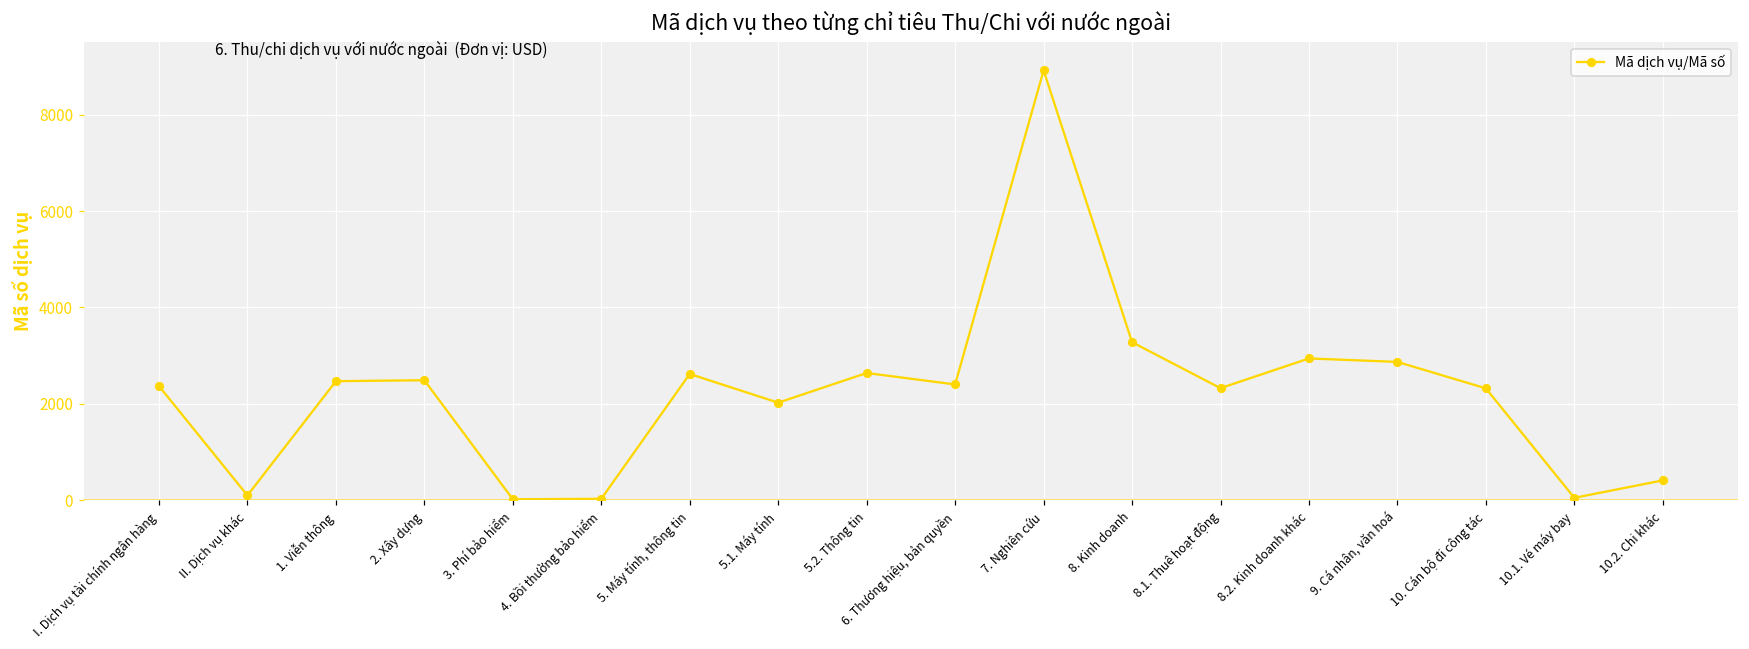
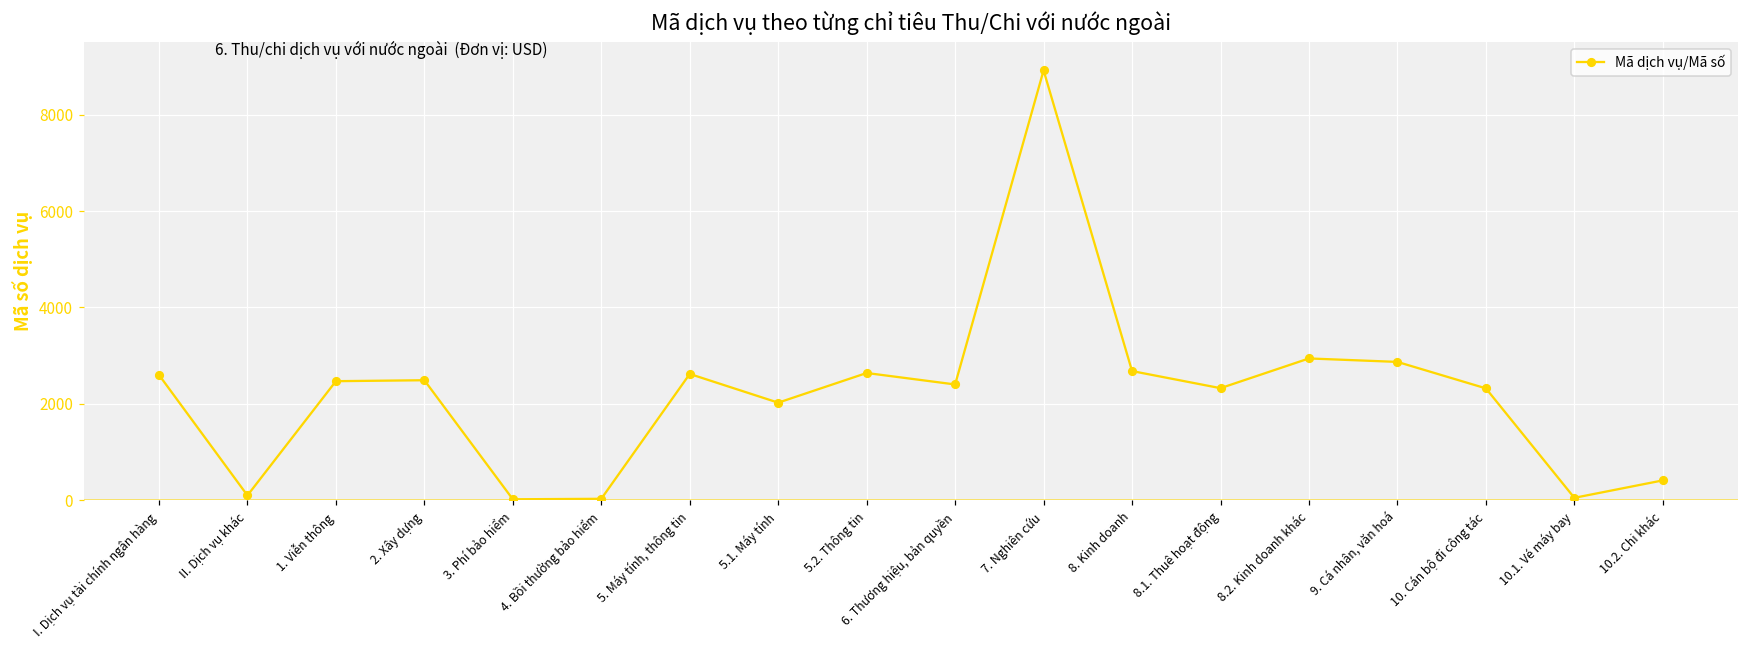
  {
-   "I. Dịch vụ tài chính ngân hàng": 2400,
+   "I. Dịch vụ tài chính ngân hàng": 2600,
    "II. Dịch vụ khác": 100,
    "1. Viễn thông": 2500,
    "2. Xây dựng": 2500,
    "3. Phí bảo hiểm": 0,
    "4. Bồi thường bảo hiểm": 0,
    "5. Máy tính, thông tin": 2600,
    "5.1. Máy tính": 2000,
    "5.2. Thông tin": 2600,
    "6. Thương hiệu, bản quyền": 2400,
    "7. Nghiên cứu": 8900,
-   "8. Kinh doanh": 3300,
+   "8. Kinh doanh": 2700,
    "8.1. Thuê hoạt động": 2300,
    "8.2. Kinh doanh khác": 2900,
    "9. Cá nhân, văn hoá": 2900,
    "10. Cán bộ đi công tác": 2300,
    "10.1. Vé máy bay": 0,
    "10.2. Chi khác": 400
  }
